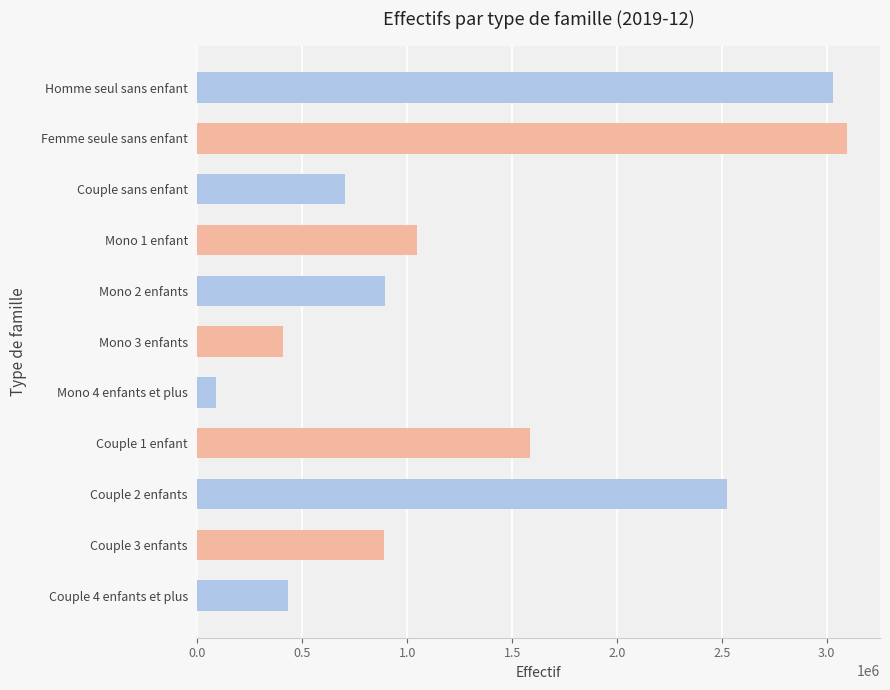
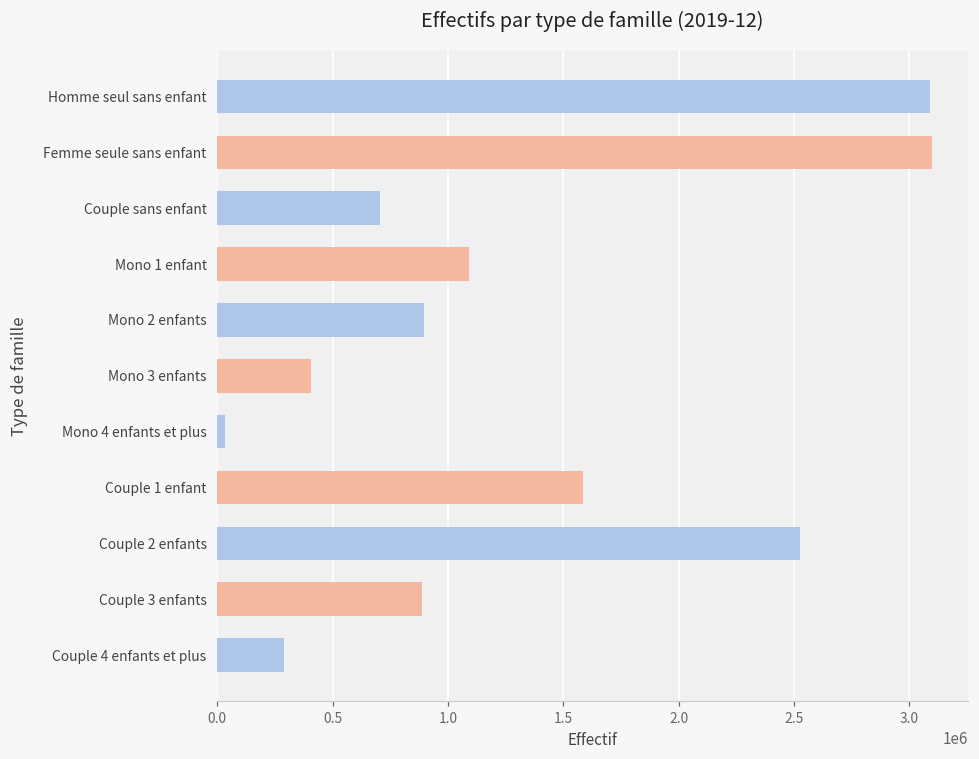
  {
-   "Homme seul sans enfant": 3030000,
+   "Homme seul sans enfant": 3090000,
    "Femme seule sans enfant": 3100000,
    "Couple sans enfant": 710000,
-   "Mono 1 enfant": 1050000,
+   "Mono 1 enfant": 1090000,
    "Mono 2 enfants": 900000,
    "Mono 3 enfants": 410000,
-   "Mono 4 enfants et plus": 90000,
+   "Mono 4 enfants et plus": 30000,
    "Couple 1 enfant": 1580000,
    "Couple 2 enfants": 2520000,
    "Couple 3 enfants": 890000,
-   "Couple 4 enfants et plus": 430000
+   "Couple 4 enfants et plus": 290000
  }
